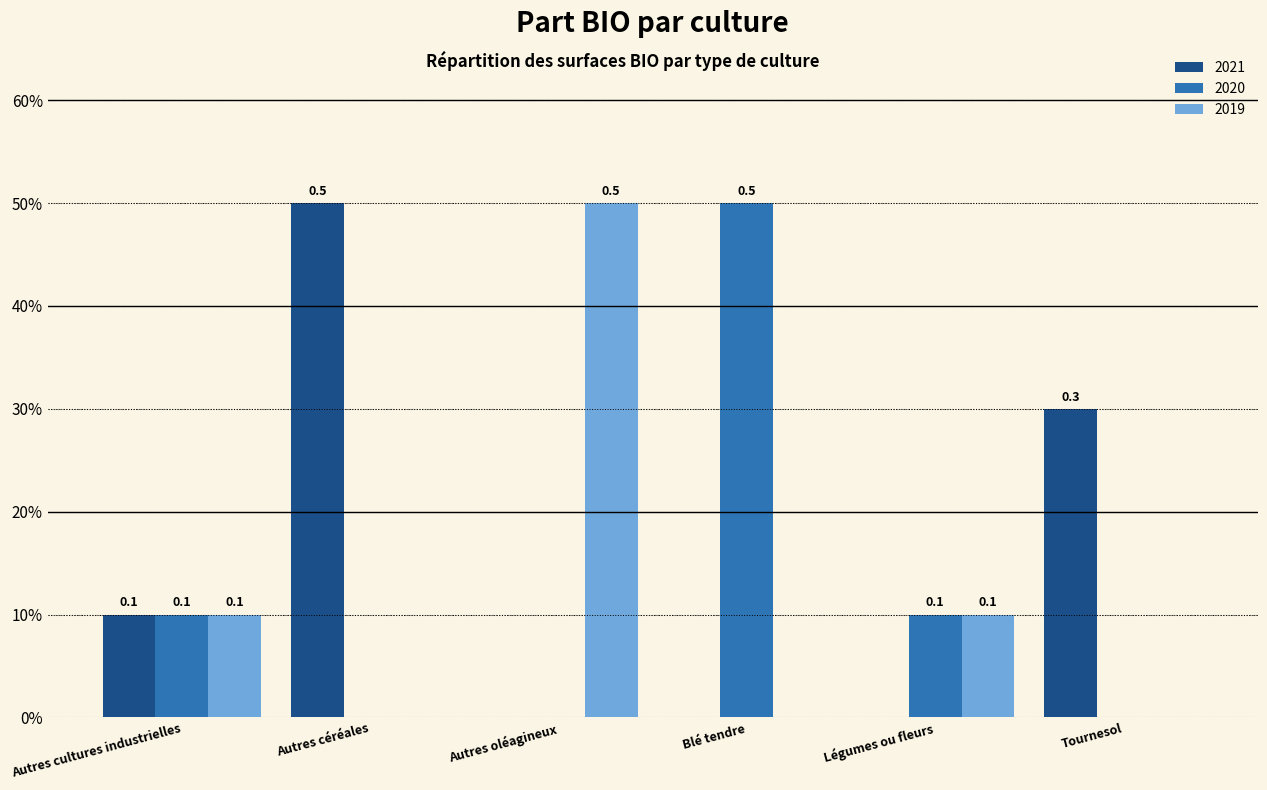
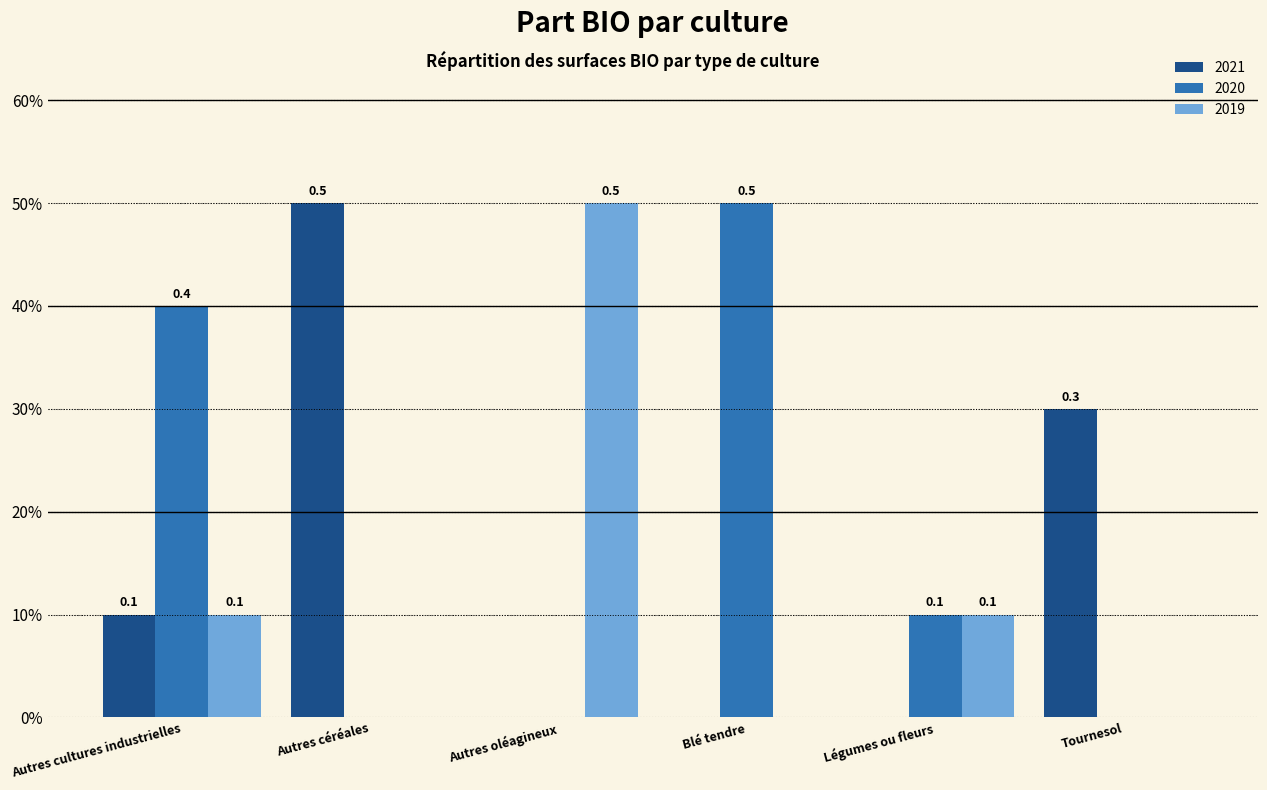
  {
    "2021": {
      "Autres cultures industrielles": 0.1,
      "Autres céréales": 0.5,
      "Tournesol": 0.3
    },
    "2020": {
-     "Autres cultures industrielles": 0.1,
+     "Autres cultures industrielles": 0.4,
      "Blé tendre": 0.5,
      "Légumes ou fleurs": 0.1
    },
    "2019": {
      "Autres cultures industrielles": 0.1,
      "Autres oléagineux": 0.5,
      "Légumes ou fleurs": 0.1
    }
  }
